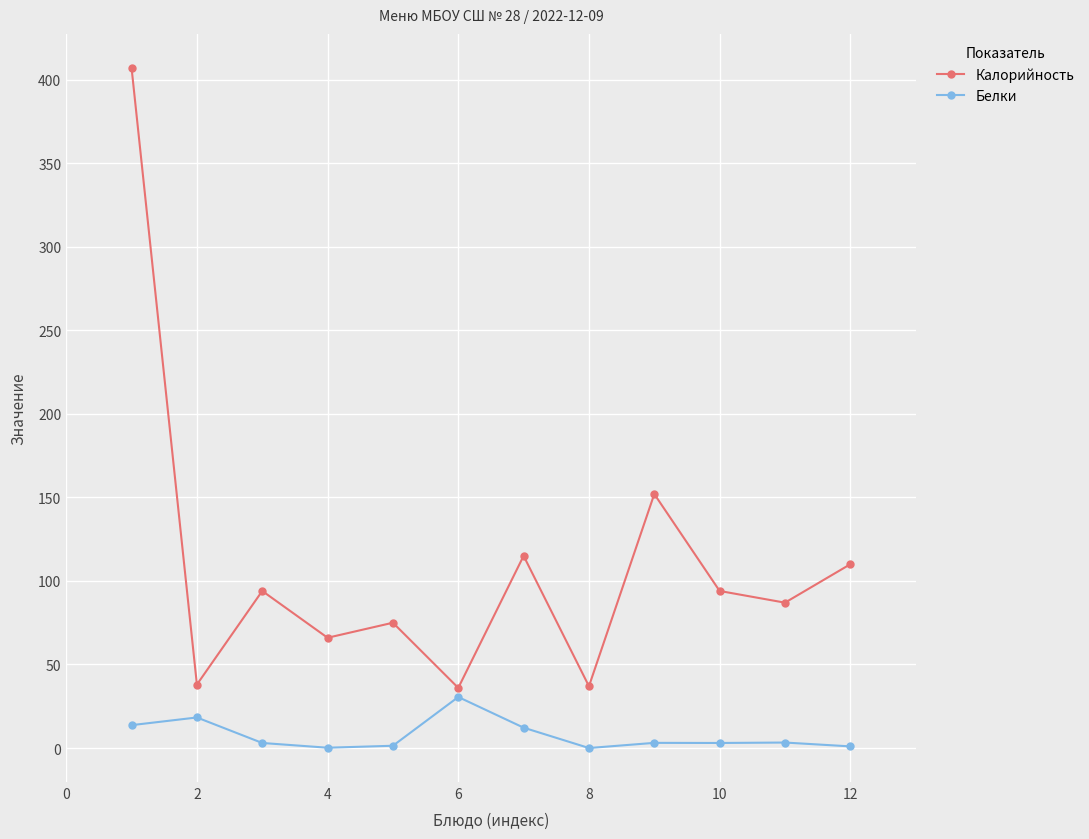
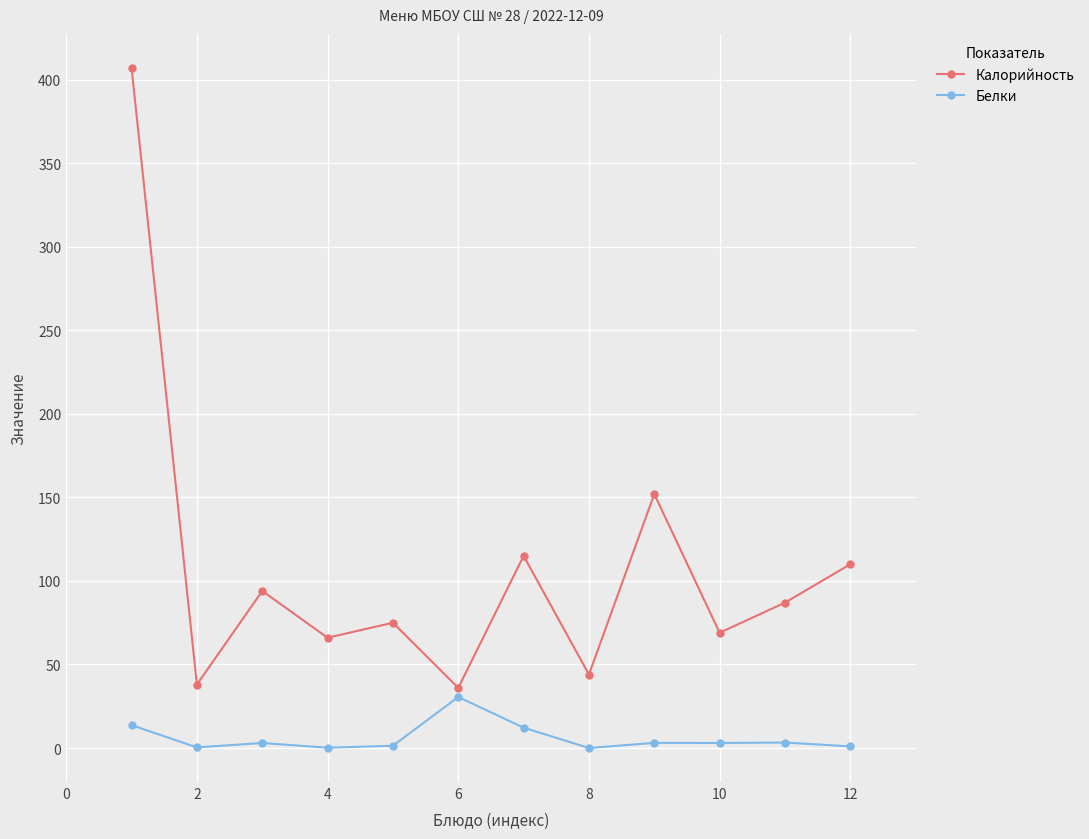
  {
    "Калорийность": {
      "2": 38,
      "4": 66,
      "6": 36,
-     "8": 37,
-     "10": 94,
+     "8": 44,
+     "10": 69,
      "12": 110
    },
    "Белки": {
-     "2": 18,
+     "2": 0,
      "4": 0,
      "6": 31,
      "8": 0,
      "10": 3,
      "12": 1
    }
  }
